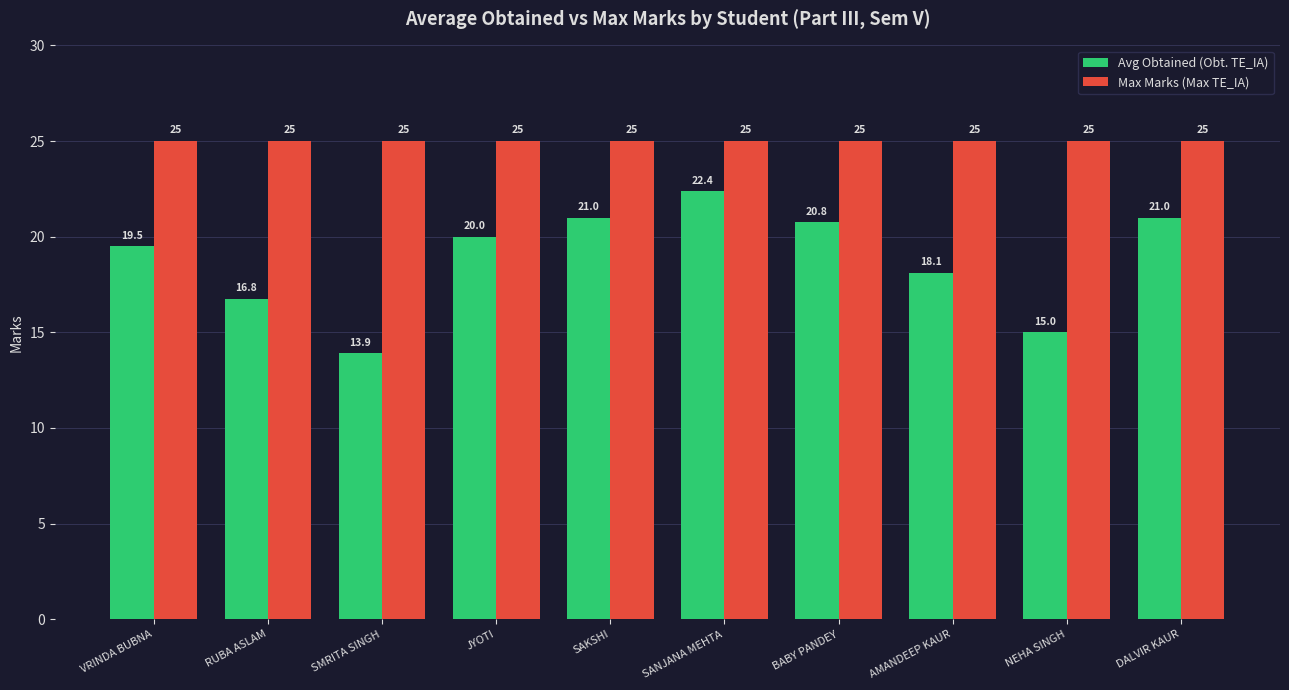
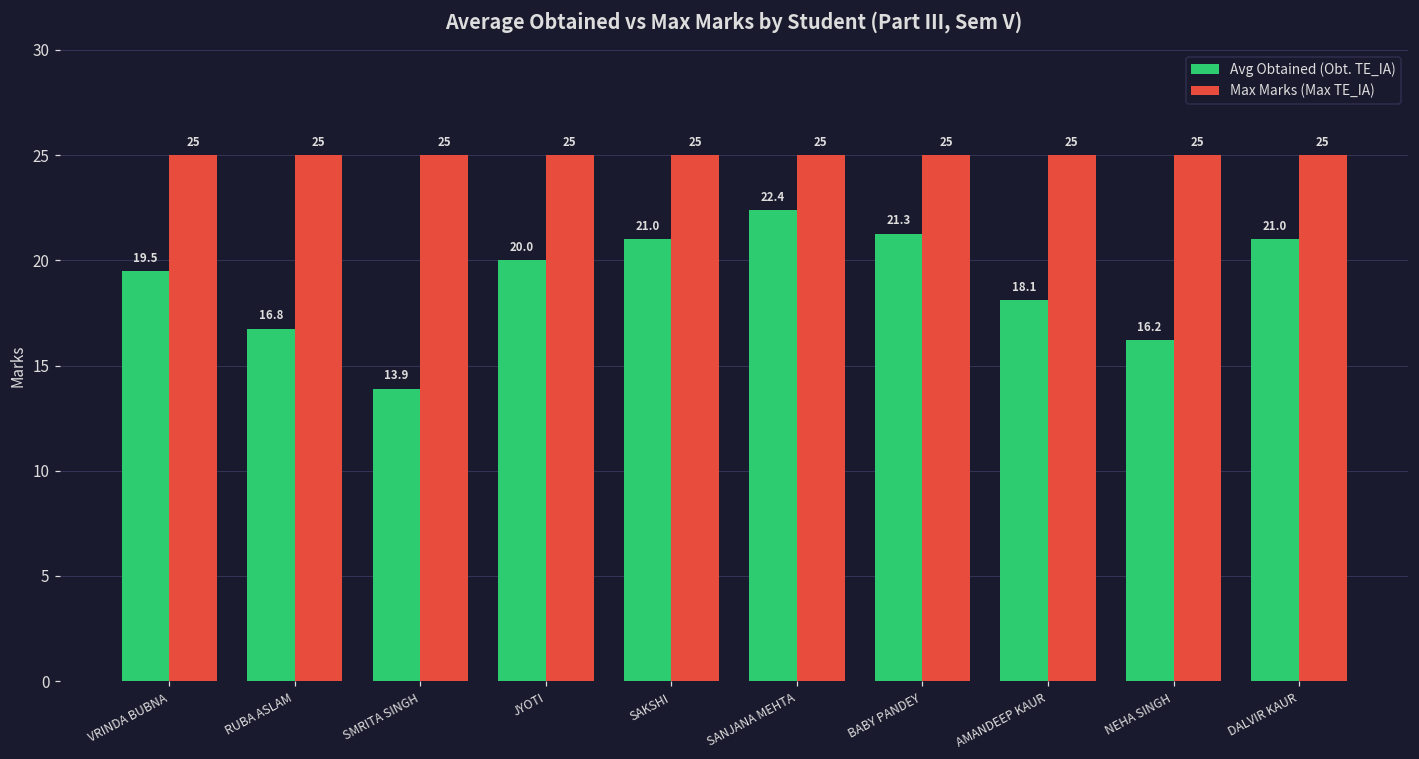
  {
    "Avg Obtained (Obt. TE_IA)": {
      "VRINDA BUBNA": 19.5,
      "RUBA ASLAM": 16.8,
      "SMRITA SINGH": 13.9,
      "JYOTI": 20.0,
      "SAKSHI": 21.0,
      "SANJANA MEHTA": 22.4,
-     "BABY PANDEY": 20.8,
+     "BABY PANDEY": 21.3,
      "AMANDEEP KAUR": 18.1,
-     "NEHA SINGH": 15.0,
+     "NEHA SINGH": 16.2,
      "DALVIR KAUR": 21.0
    },
    "Max Marks (Max TE_IA)": {
      "VRINDA BUBNA": 25,
      "RUBA ASLAM": 25,
      "SMRITA SINGH": 25,
      "JYOTI": 25,
      "SAKSHI": 25,
      "SANJANA MEHTA": 25,
      "BABY PANDEY": 25,
      "AMANDEEP KAUR": 25,
      "NEHA SINGH": 25,
      "DALVIR KAUR": 25
    }
  }
